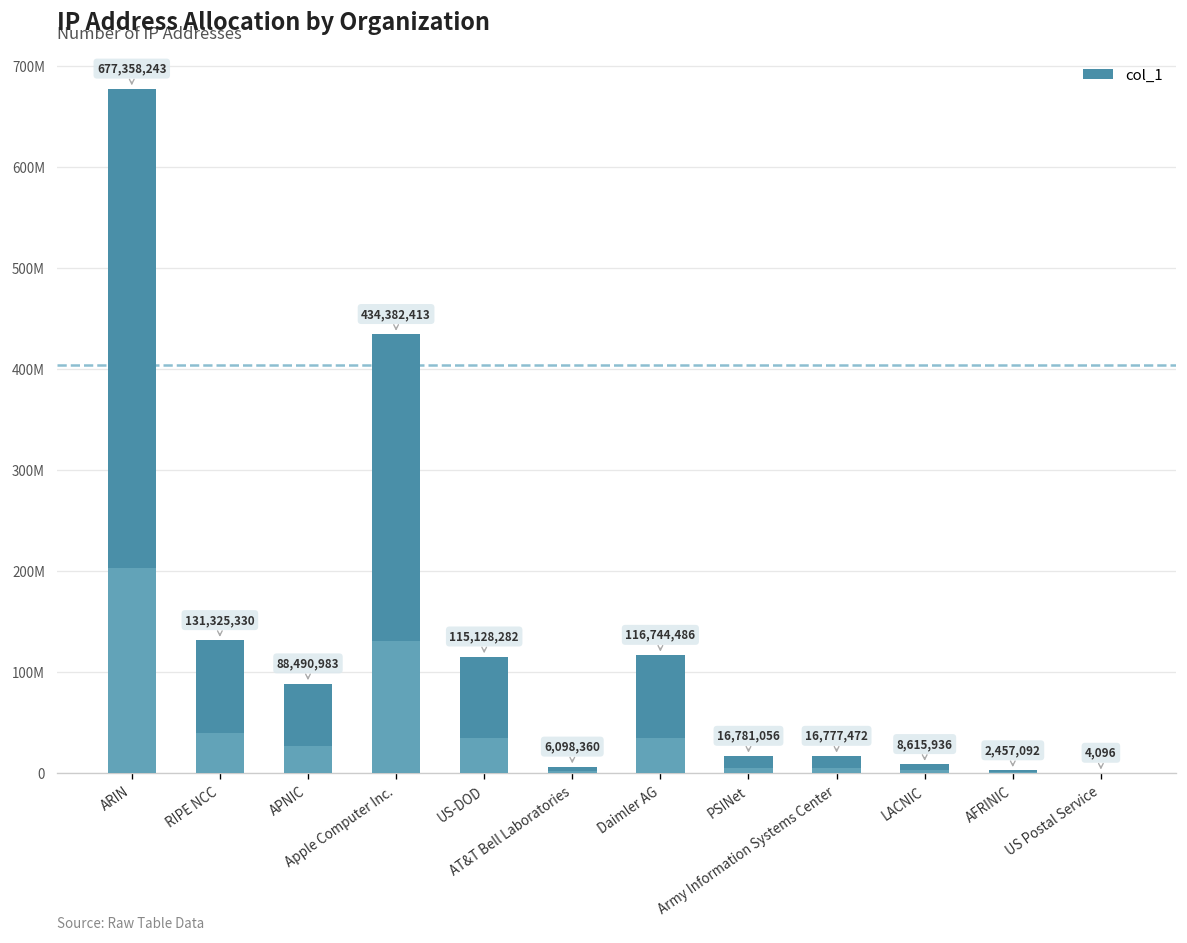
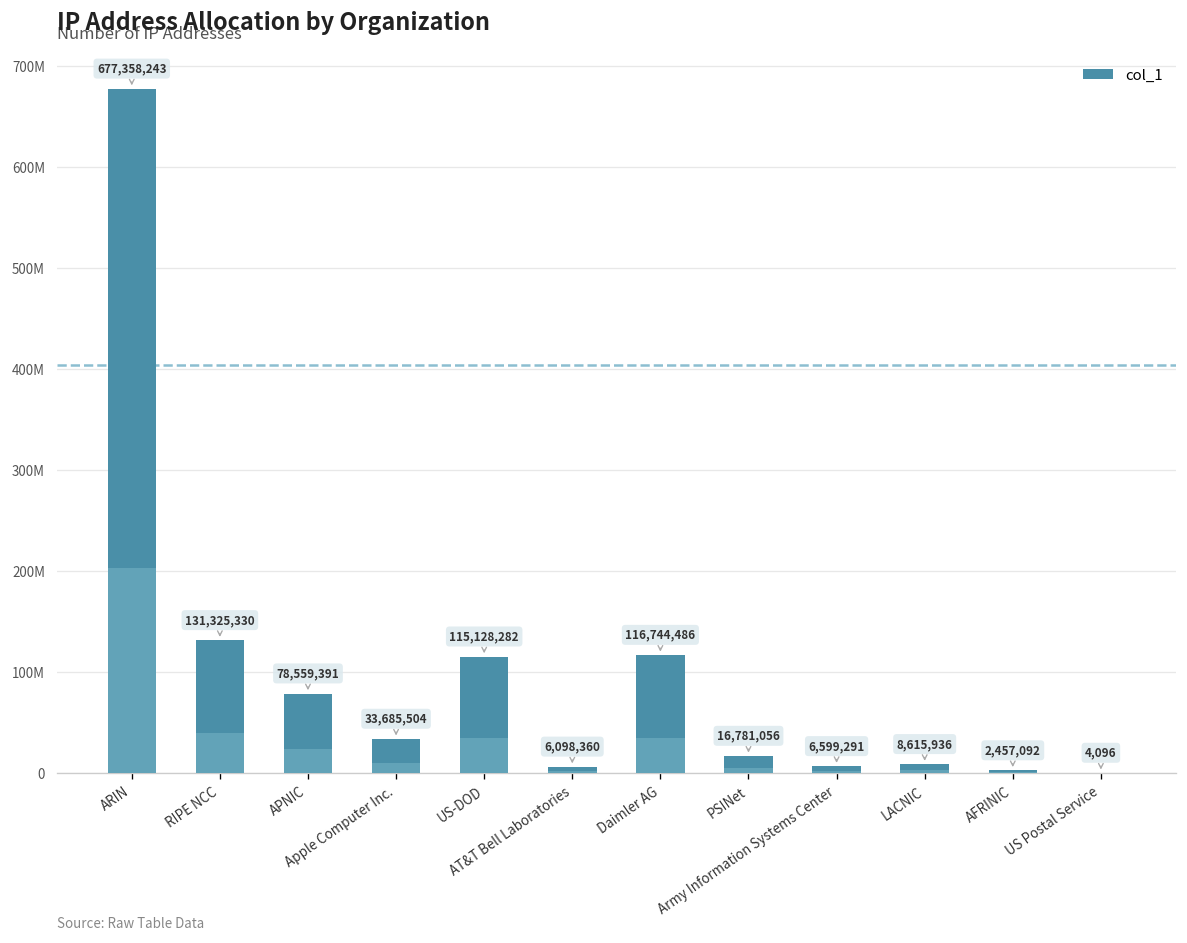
  {
-   "APNIC": "88,490,983",
-   "Apple Computer Inc.": "434,382,413",
-   "Army Information Systems Center": "16,777,472"
+   "APNIC": "78,559,391",
+   "Apple Computer Inc.": "33,685,504",
+   "Army Information Systems Center": "6,599,291"
  }
